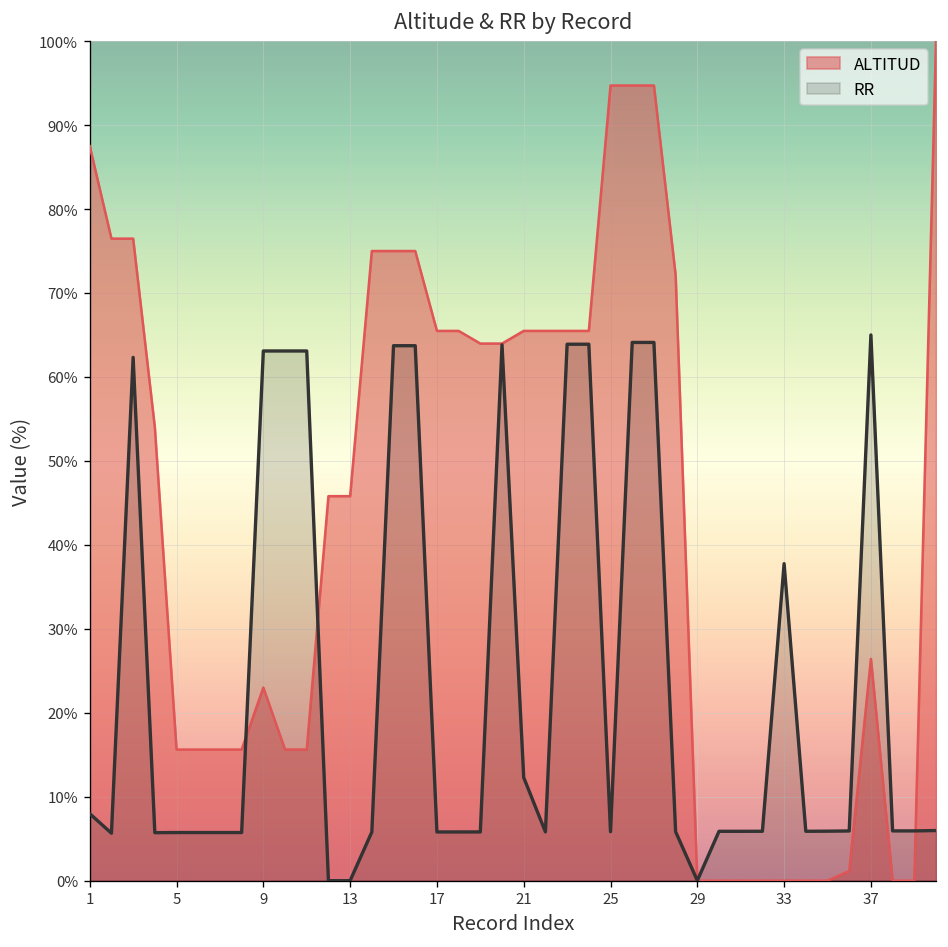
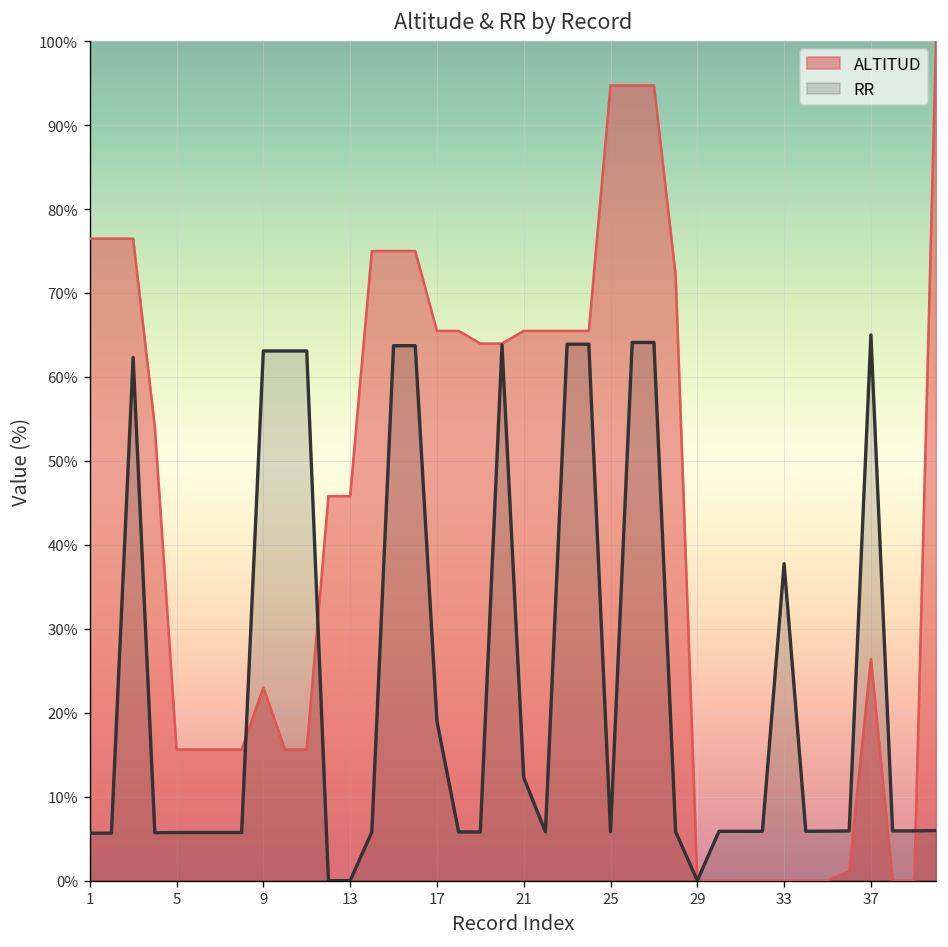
  {
    "ALTITUD": {
-     "1": "88%",
+     "1": "76%",
      "5": "16%",
      "9": "23%",
      "13": "46%",
      "17": "65%",
      "21": "65%",
      "25": "95%",
      "33": "0%",
      "37": "26%"
    },
    "RR": {
-     "1": "8%",
+     "1": "6%",
      "5": "6%",
      "9": "63%",
      "13": "0%",
-     "17": "6%",
+     "17": "19%",
      "21": "12%",
      "25": "6%",
      "33": "38%",
      "37": "65%"
    }
  }
